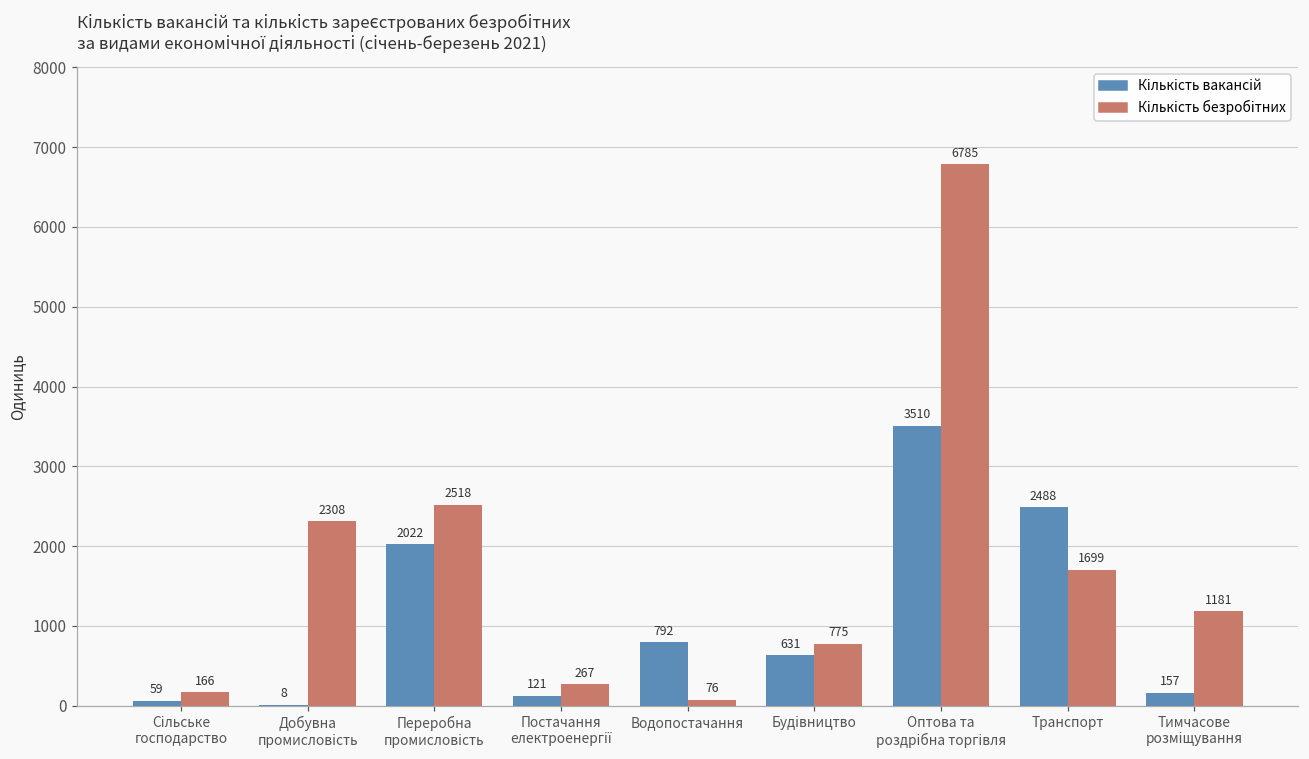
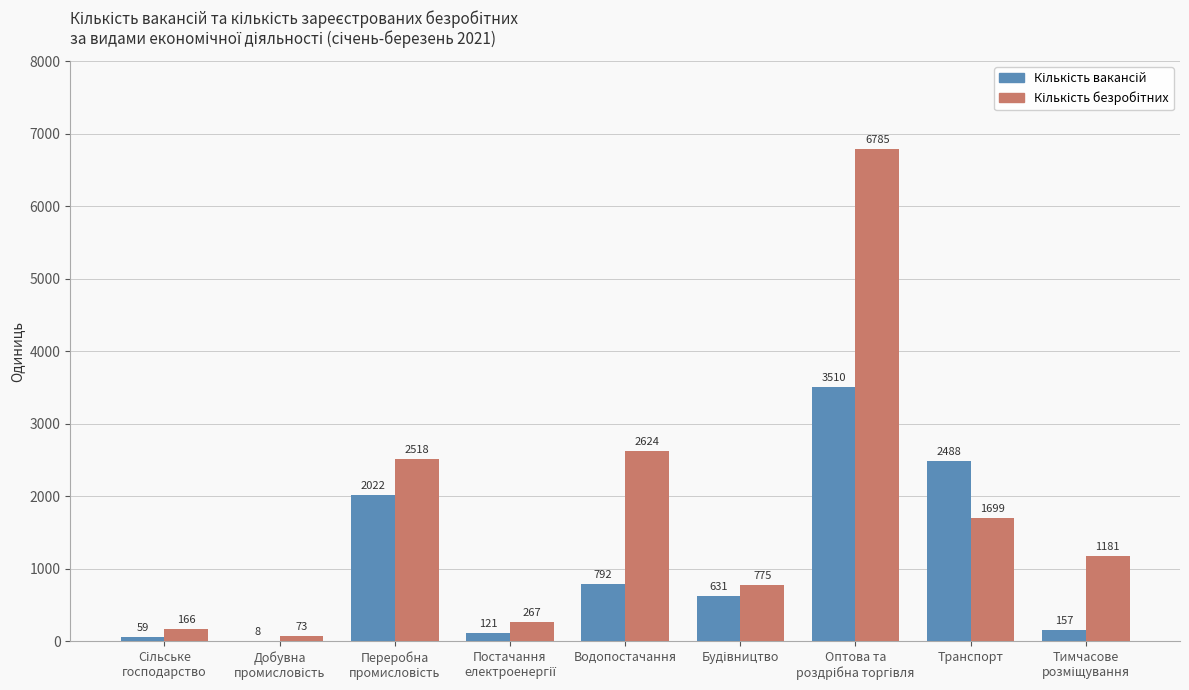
  {
    "Кількість вакансій": {
      "Сільське господарство": 59,
      "Добувна промисловість": 8,
      "Переробна промисловість": 2022,
      "Постачання електроенергії": 121,
      "Водопостачання": 792,
      "Будівництво": 631,
      "Оптова та роздрібна торгівля": 3510,
      "Транспорт": 2488,
      "Тимчасове розміщування": 157
    },
    "Кількість безробітних": {
      "Сільське господарство": 166,
-     "Добувна промисловість": 2308,
+     "Добувна промисловість": 73,
      "Переробна промисловість": 2518,
      "Постачання електроенергії": 267,
-     "Водопостачання": 76,
+     "Водопостачання": 2624,
      "Будівництво": 775,
      "Оптова та роздрібна торгівля": 6785,
      "Транспорт": 1699,
      "Тимчасове розміщування": 1181
    }
  }
